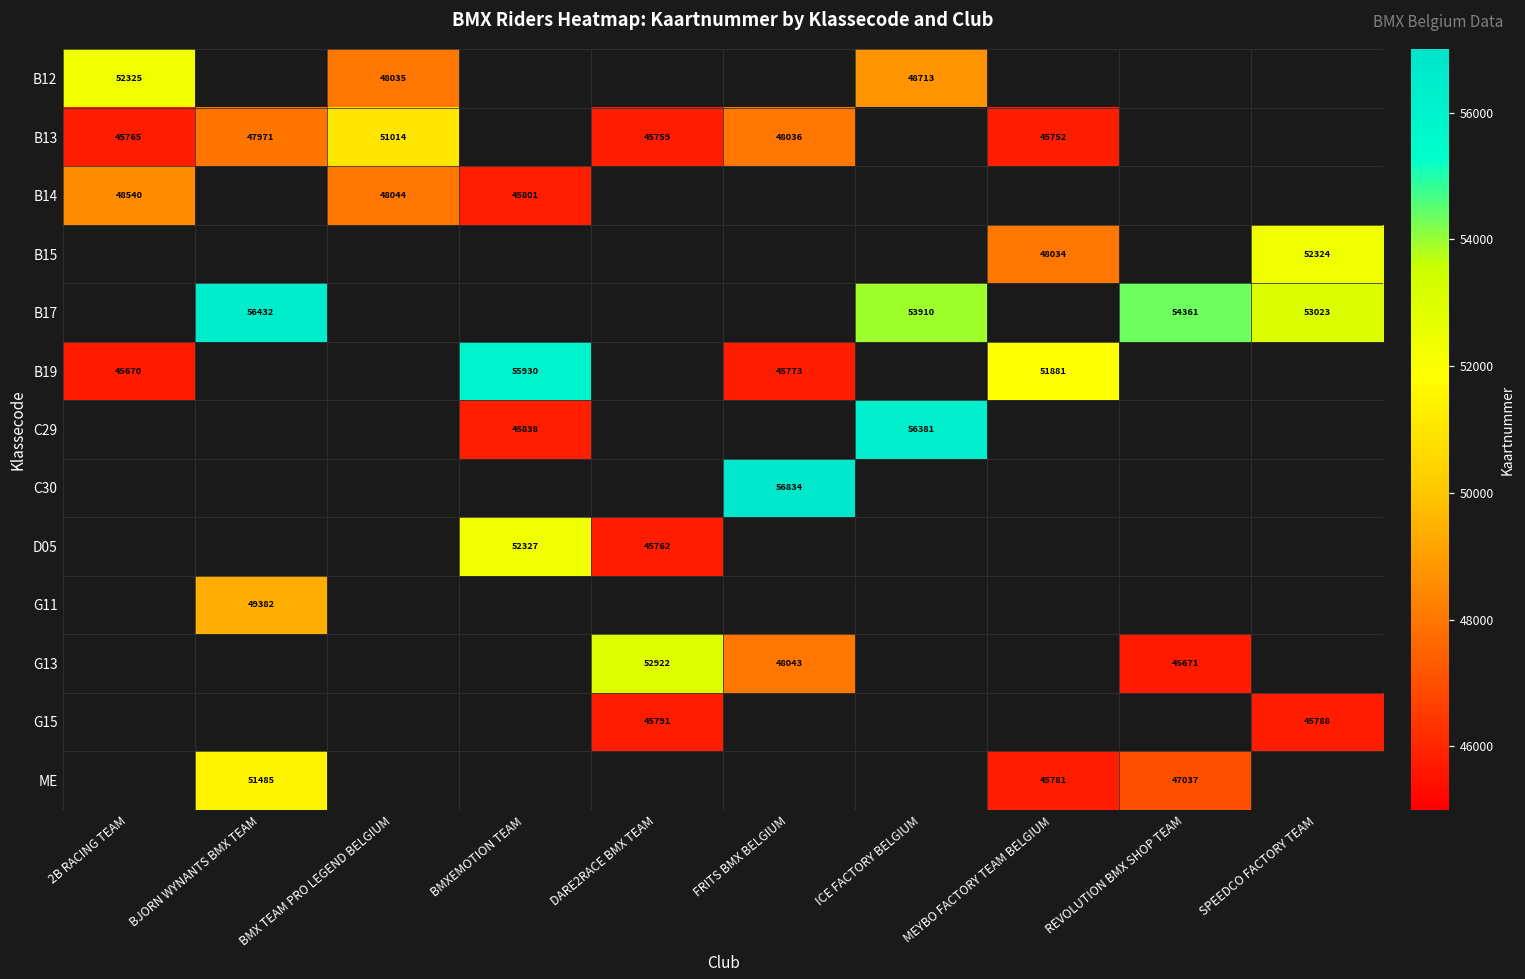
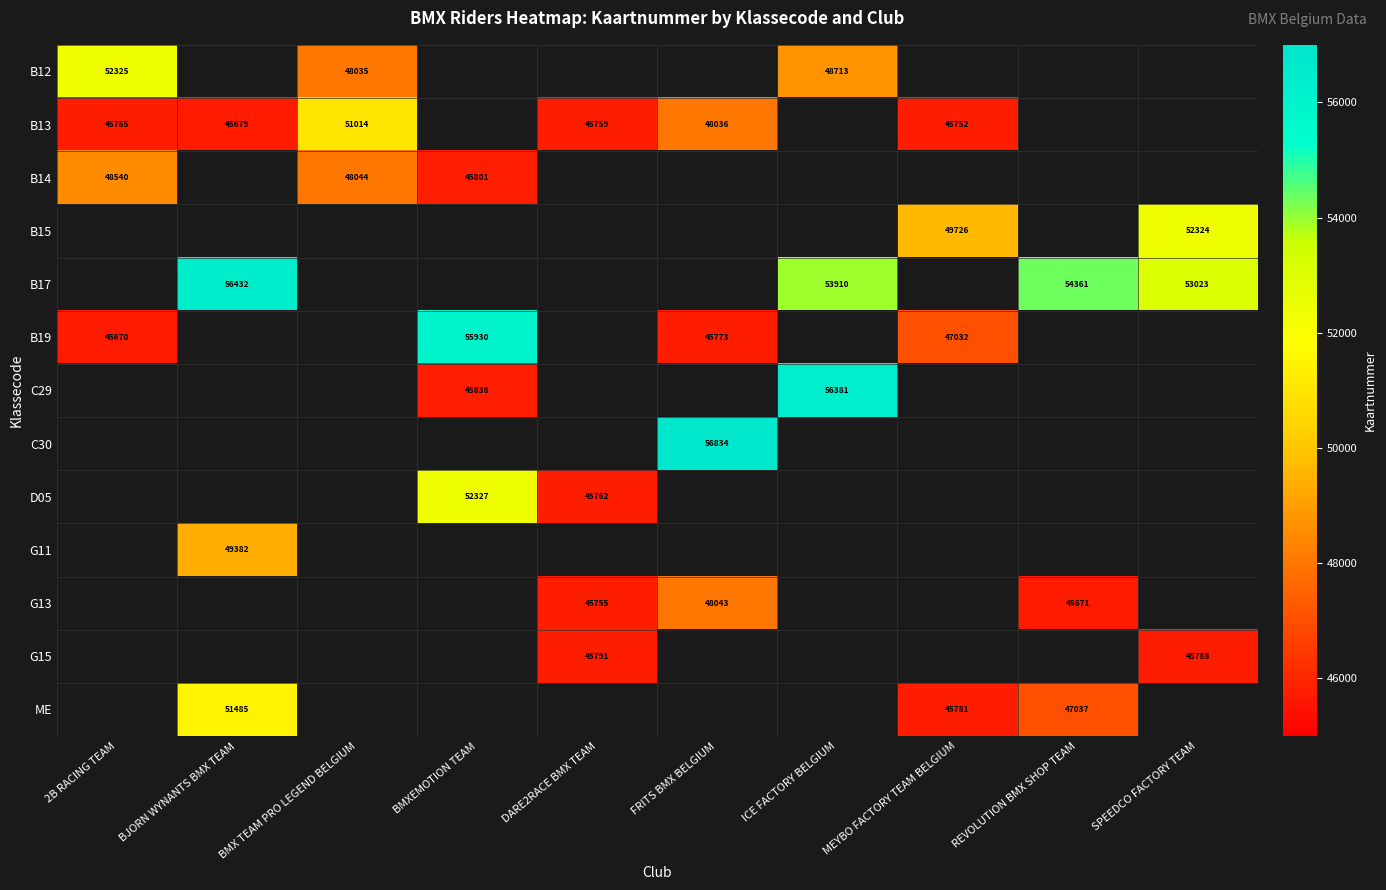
  {
    "B12": {
      "2B RACING TEAM": 52325,
      "BMX TEAM PRO LEGEND BELGIUM": 48035,
      "ICE FACTORY BELGIUM": 48713
    },
    "B13": {
      "2B RACING TEAM": 45765,
-     "BJORN WYNANTS BMX TEAM": 47971,
+     "BJORN WYNANTS BMX TEAM": 45679,
      "BMX TEAM PRO LEGEND BELGIUM": 51014,
      "DARE2RACE BMX TEAM": 45759,
      "FRITS BMX BELGIUM": 48036,
      "MEYBO FACTORY TEAM BELGIUM": 45752
    },
    "B14": {
      "2B RACING TEAM": 48540,
      "BMX TEAM PRO LEGEND BELGIUM": 48044,
      "BMXEMOTION TEAM": 45801
    },
    "B15": {
-     "MEYBO FACTORY TEAM BELGIUM": 48034,
+     "MEYBO FACTORY TEAM BELGIUM": 49726,
      "SPEEDCO FACTORY TEAM": 52324
    },
    "B17": {
      "BJORN WYNANTS BMX TEAM": 56432,
      "ICE FACTORY BELGIUM": 53910,
      "REVOLUTION BMX SHOP TEAM": 54361,
      "SPEEDCO FACTORY TEAM": 53023
    },
    "B19": {
      "2B RACING TEAM": 45670,
      "BMXEMOTION TEAM": 55930,
      "FRITS BMX BELGIUM": 45773,
-     "MEYBO FACTORY TEAM BELGIUM": 51881
+     "MEYBO FACTORY TEAM BELGIUM": 47032
    },
    "C29": {
      "BMXEMOTION TEAM": 45838,
      "ICE FACTORY BELGIUM": 56381
    },
    "C30": {
      "FRITS BMX BELGIUM": 56834
    },
    "D05": {
      "BMXEMOTION TEAM": 52327,
      "DARE2RACE BMX TEAM": 45762
    },
    "G11": {
      "BJORN WYNANTS BMX TEAM": 49382
    },
    "G13": {
-     "DARE2RACE BMX TEAM": 52922,
+     "DARE2RACE BMX TEAM": 45755,
      "FRITS BMX BELGIUM": 48043,
      "REVOLUTION BMX SHOP TEAM": 45671
    },
    "G15": {
      "DARE2RACE BMX TEAM": 45791,
      "SPEEDCO FACTORY TEAM": 45788
    },
    "ME": {
      "BJORN WYNANTS BMX TEAM": 51485,
      "MEYBO FACTORY TEAM BELGIUM": 45781,
      "REVOLUTION BMX SHOP TEAM": 47037
    }
  }
